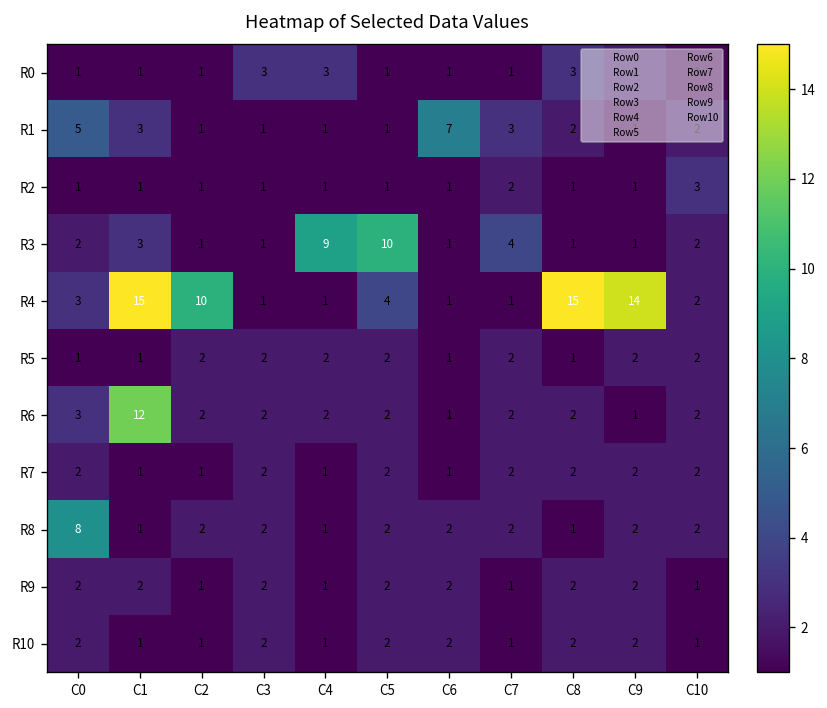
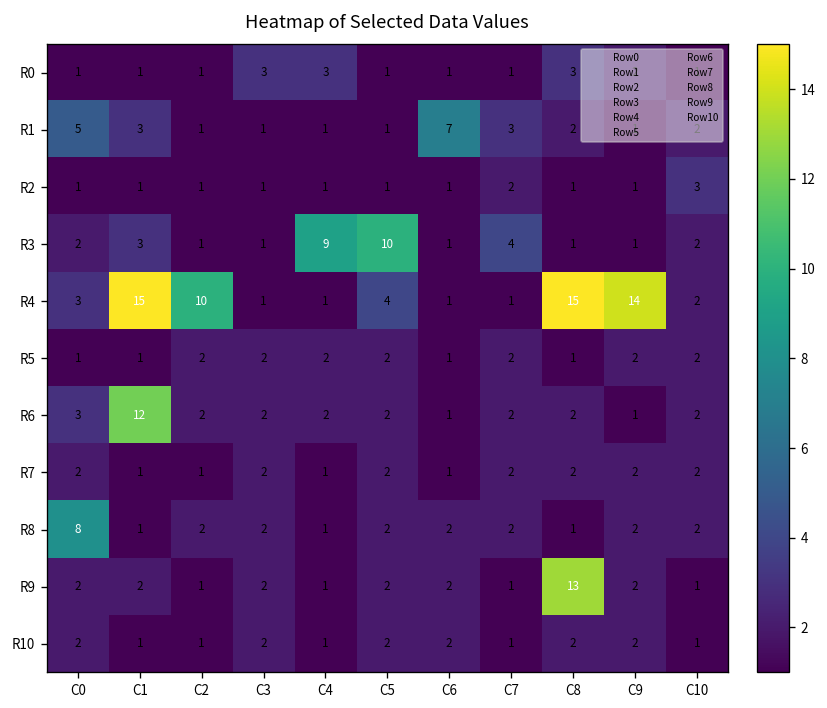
  {
    "R0": {
      "C0": 1,
      "C1": 1,
      "C2": 1,
      "C3": 3,
      "C4": 3,
      "C5": 1,
      "C6": 1,
      "C7": 1,
      "C8": 3
    },
    "R1": {
      "C0": 5,
      "C1": 3,
      "C2": 1,
      "C3": 1,
      "C4": 1,
      "C5": 1,
      "C6": 7,
      "C7": 3,
      "C8": 2
    },
    "R2": {
      "C0": 1,
      "C1": 1,
      "C2": 1,
      "C3": 1,
      "C4": 1,
      "C5": 1,
      "C6": 1,
      "C7": 2,
      "C8": 1,
      "C9": 1,
      "C10": 3
    },
    "R3": {
      "C0": 2,
      "C1": 3,
      "C2": 1,
      "C3": 1,
      "C4": 9,
      "C5": 10,
      "C6": 1,
      "C7": 4,
      "C8": 1,
      "C9": 1,
      "C10": 2
    },
    "R4": {
      "C0": 3,
      "C1": 15,
      "C2": 10,
      "C3": 1,
      "C4": 1,
      "C5": 4,
      "C6": 1,
      "C7": 1,
      "C8": 15,
      "C9": 14,
      "C10": 2
    },
    "R5": {
      "C0": 1,
      "C1": 1,
      "C2": 2,
      "C3": 2,
      "C4": 2,
      "C5": 2,
      "C6": 1,
      "C7": 2,
      "C8": 1,
      "C9": 2,
      "C10": 2
    },
    "R6": {
      "C0": 3,
      "C1": 12,
      "C2": 2,
      "C3": 2,
      "C4": 2,
      "C5": 2,
      "C6": 1,
      "C7": 2,
      "C8": 2,
      "C9": 1,
      "C10": 2
    },
    "R7": {
      "C0": 2,
      "C1": 1,
      "C2": 1,
      "C3": 2,
      "C4": 1,
      "C5": 2,
      "C6": 1,
      "C7": 2,
      "C8": 2,
      "C9": 2,
      "C10": 2
    },
    "R8": {
      "C0": 8,
      "C1": 1,
      "C2": 2,
      "C3": 2,
      "C4": 1,
      "C5": 2,
      "C6": 2,
      "C7": 2,
      "C8": 1,
      "C9": 2,
      "C10": 2
    },
    "R9": {
      "C0": 2,
      "C1": 2,
      "C2": 1,
      "C3": 2,
      "C4": 1,
      "C5": 2,
      "C6": 2,
      "C7": 1,
-     "C8": 2,
+     "C8": 13,
      "C9": 2,
      "C10": 1
    },
    "R10": {
      "C0": 2,
      "C1": 1,
      "C2": 1,
      "C3": 2,
      "C4": 1,
      "C5": 2,
      "C6": 2,
      "C7": 1,
      "C8": 2,
      "C9": 2,
      "C10": 1
    }
  }
